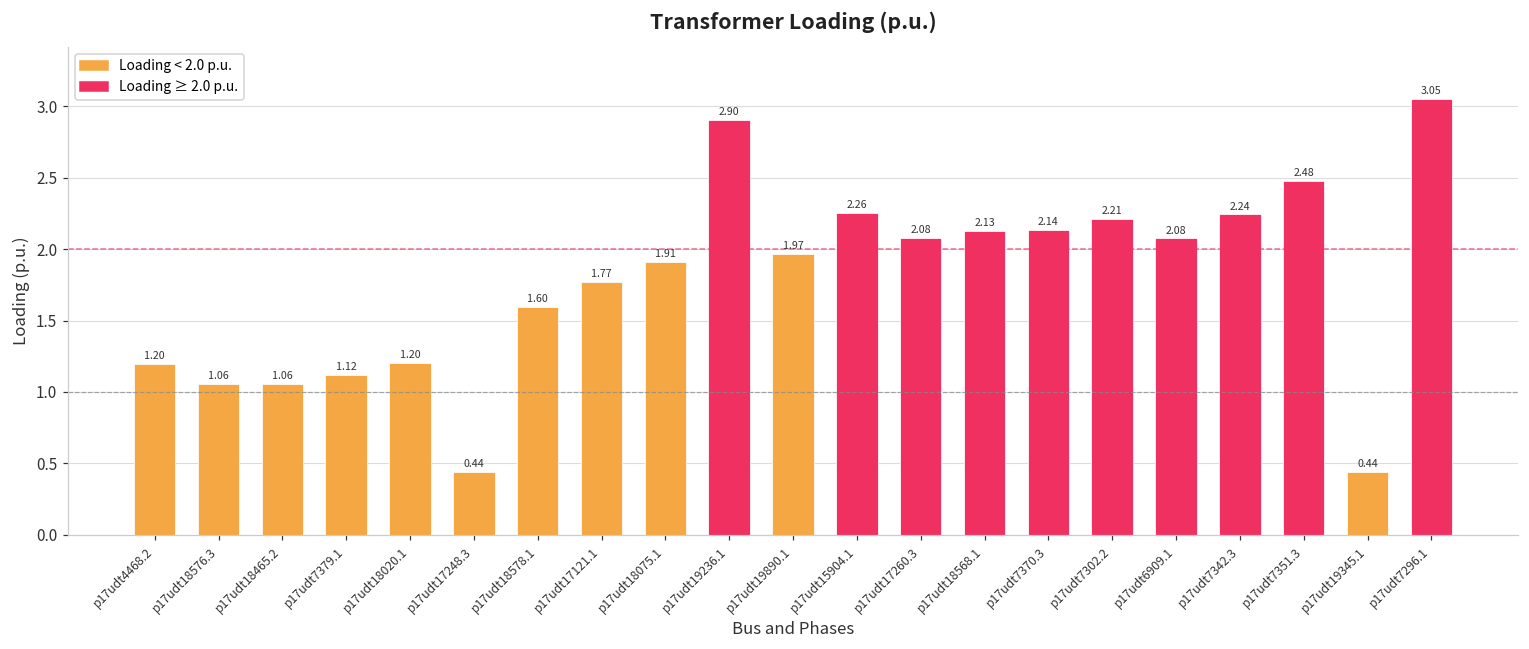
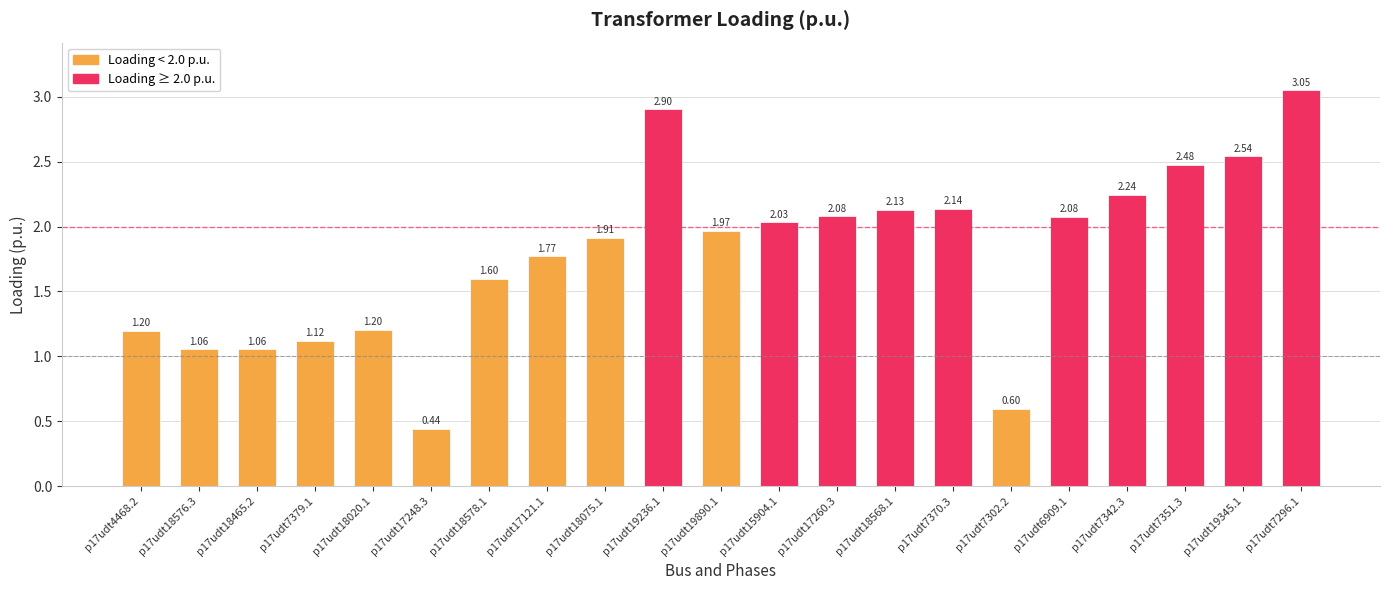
  {
    "p17udt4468.2": 1.20,
    "p17udt18576.3": 1.06,
    "p17udt18465.2": 1.06,
    "p17udt7379.1": 1.12,
    "p17udt18020.1": 1.20,
    "p17udt17248.3": 0.44,
    "p17udt18578.1": 1.60,
    "p17udt17121.1": 1.77,
    "p17udt18075.1": 1.91,
    "p17udt19236.1": 2.90,
    "p17udt19890.1": 1.97,
-   "p17udt15904.1": 2.26,
+   "p17udt15904.1": 2.03,
    "p17udt17260.3": 2.08,
    "p17udt18568.1": 2.13,
    "p17udt7370.3": 2.14,
-   "p17udt7302.2": 2.21,
+   "p17udt7302.2": 0.60,
    "p17udt6909.1": 2.08,
    "p17udt7342.3": 2.24,
    "p17udt7351.3": 2.48,
-   "p17udt19345.1": 0.44,
+   "p17udt19345.1": 2.54,
    "p17udt7296.1": 3.05
  }
